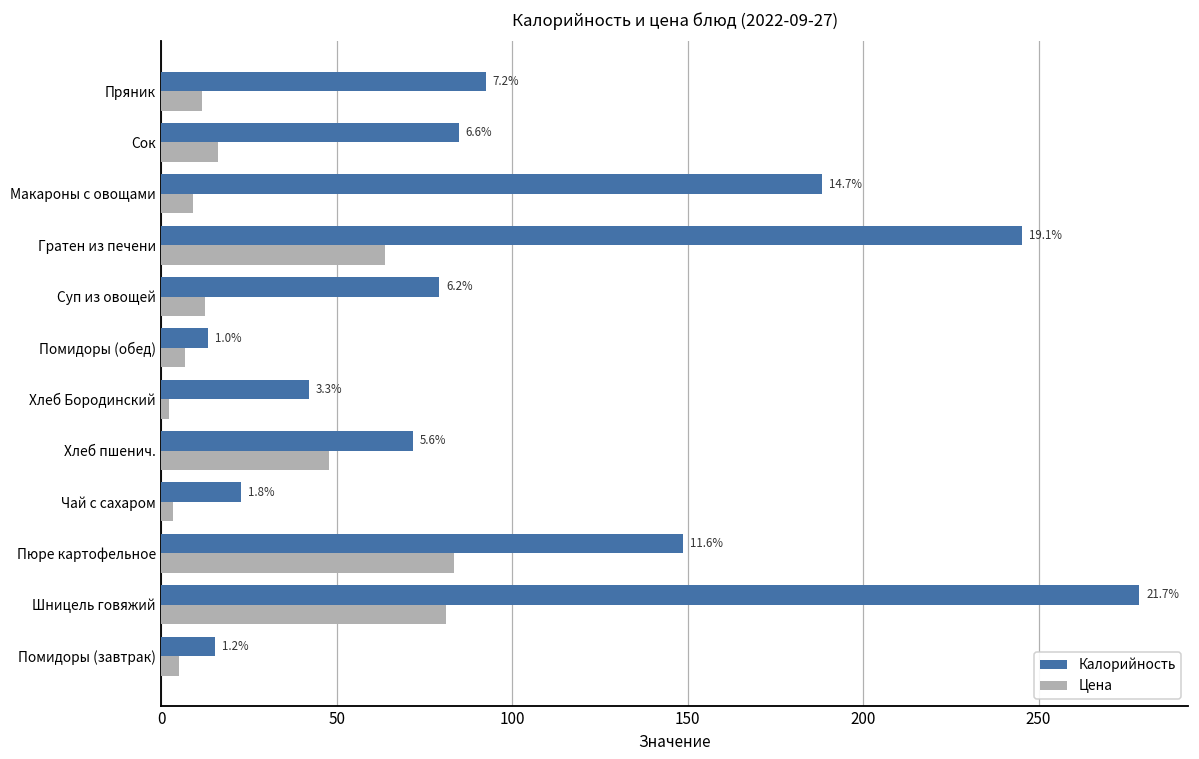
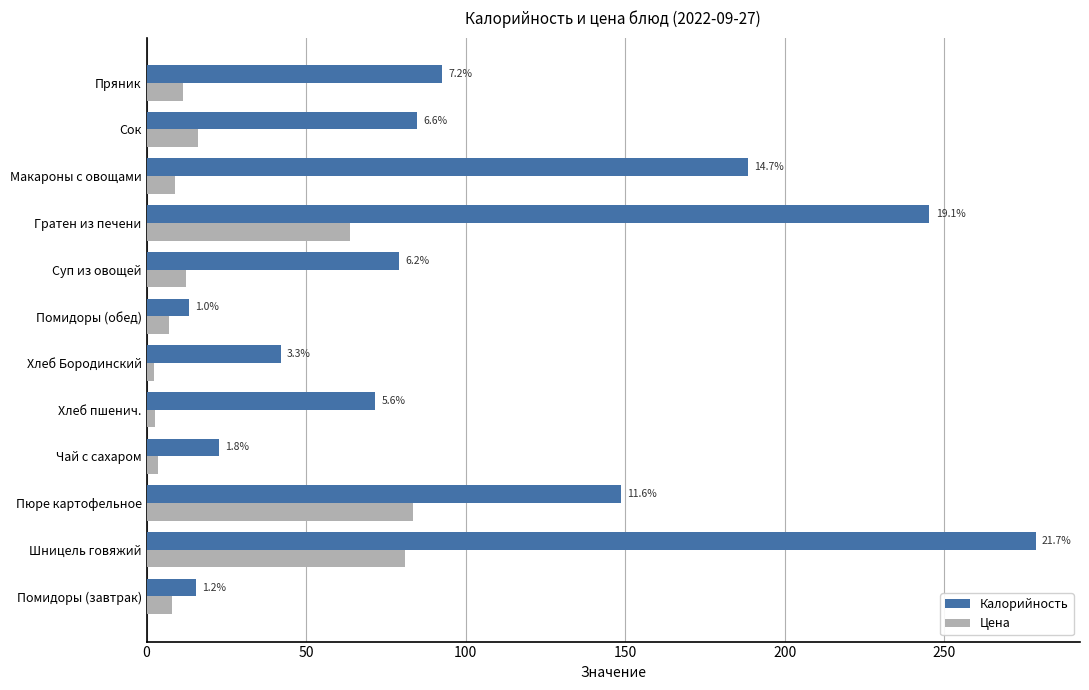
  {
    "Цена": {
      "Пряник": 12,
      "Сок": 16,
      "Макароны с овощами": 9,
      "Гратен из печени": 64,
      "Суп из овощей": 12,
      "Помидоры (обед)": 7,
      "Хлеб Бородинский": 2,
-     "Хлеб пшенич.": 48,
+     "Хлеб пшенич.": 3,
      "Чай с сахаром": 3,
      "Пюре картофельное": 84,
      "Шницель говяжий": 81,
-     "Помидоры (завтрак)": 5
+     "Помидоры (завтрак)": 8
    }
  }
